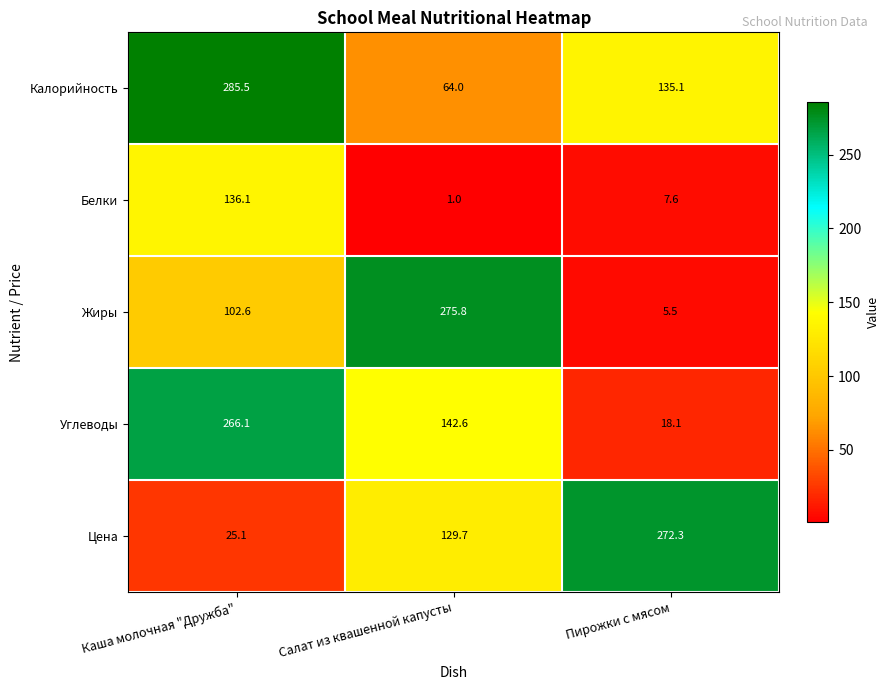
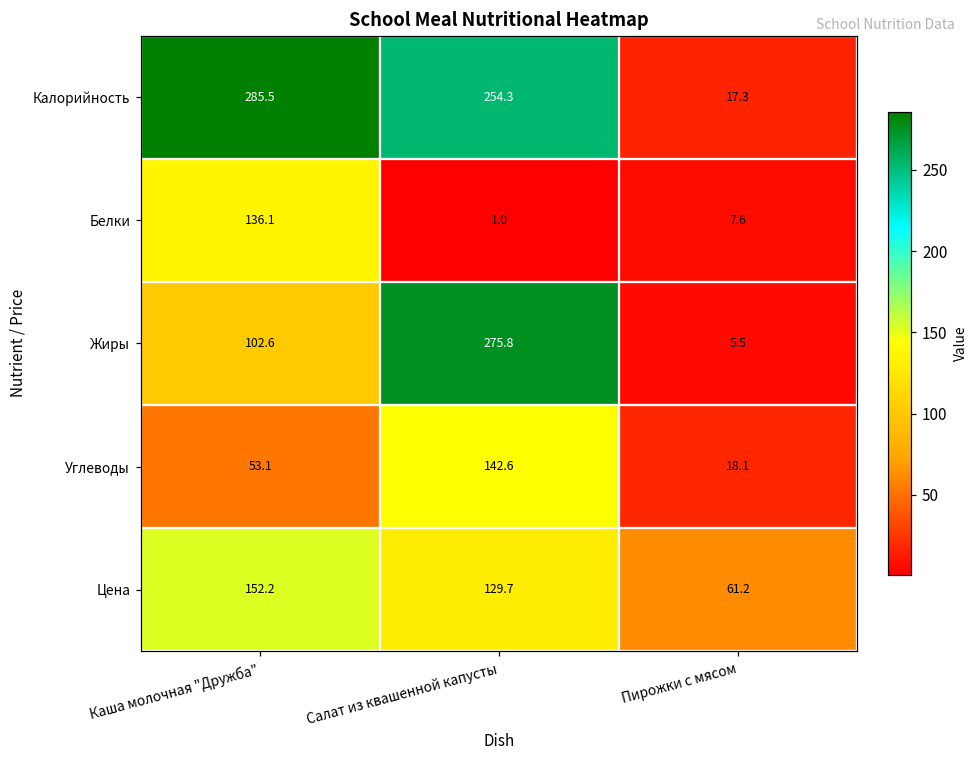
  {
    "Калорийность": {
      "Каша молочная \"Дружба\"": 285.5,
-     "Салат из квашенной капусты": 64.0,
-     "Пирожки с мясом": 135.1
+     "Салат из квашенной капусты": 254.3,
+     "Пирожки с мясом": 17.3
    },
    "Белки": {
      "Каша молочная \"Дружба\"": 136.1,
      "Салат из квашенной капусты": 1.0,
      "Пирожки с мясом": 7.6
    },
    "Жиры": {
      "Каша молочная \"Дружба\"": 102.6,
      "Салат из квашенной капусты": 275.8,
      "Пирожки с мясом": 5.5
    },
    "Углеводы": {
-     "Каша молочная \"Дружба\"": 266.1,
+     "Каша молочная \"Дружба\"": 53.1,
      "Салат из квашенной капусты": 142.6,
      "Пирожки с мясом": 18.1
    },
    "Цена": {
-     "Каша молочная \"Дружба\"": 25.1,
+     "Каша молочная \"Дружба\"": 152.2,
      "Салат из квашенной капусты": 129.7,
-     "Пирожки с мясом": 272.3
+     "Пирожки с мясом": 61.2
    }
  }
